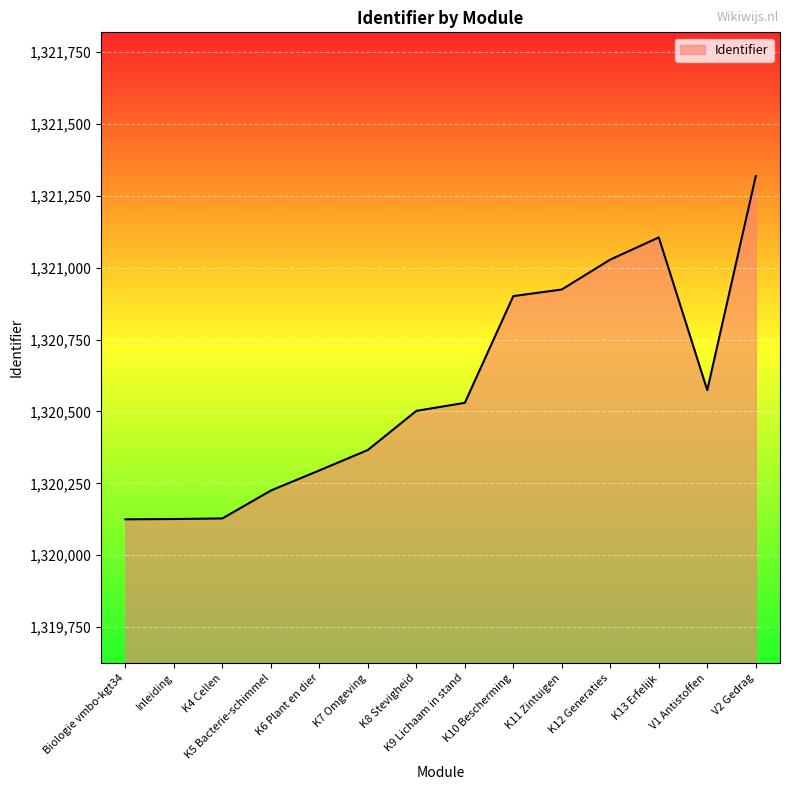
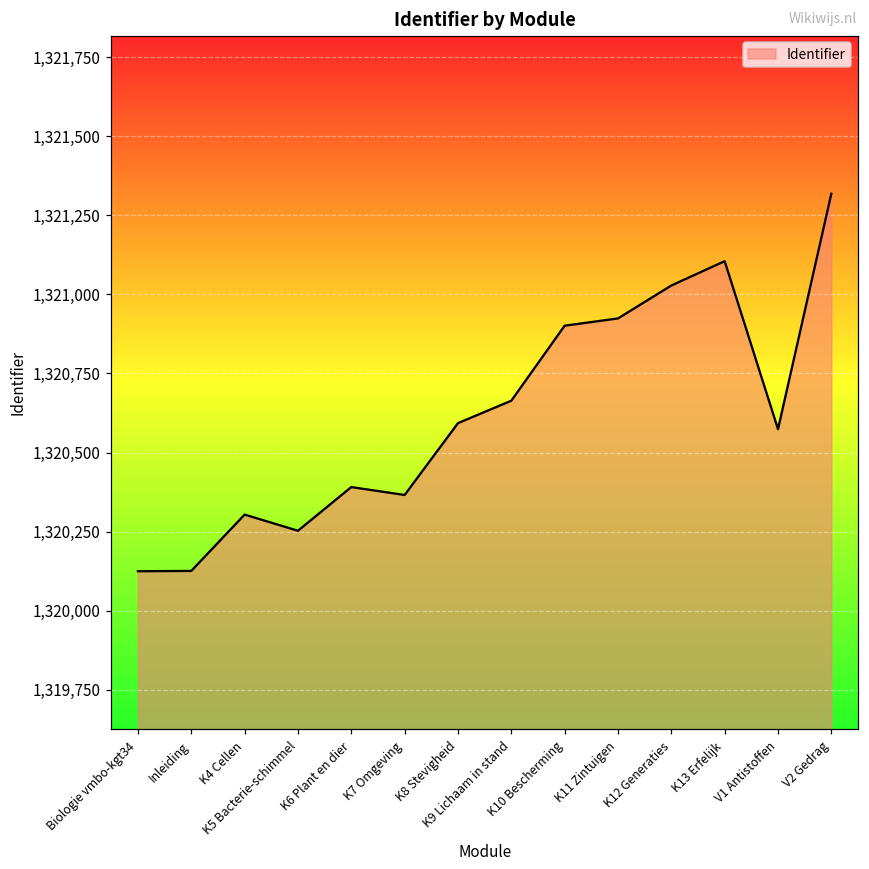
  {
    "Biologie vmbo-kgt34": "1,320,130",
    "Inleiding": "1,320,130",
-   "K4 Cellen": "1,320,130",
-   "K5 Bacterie-schimmel": "1,320,230",
-   "K6 Plant en dier": "1,320,300",
+   "K4 Cellen": "1,320,300",
+   "K5 Bacterie-schimmel": "1,320,250",
+   "K6 Plant en dier": "1,320,390",
    "K7 Omgeving": "1,320,370",
-   "K8 Stevigheid": "1,320,500",
-   "K9 Lichaam in stand": "1,320,530",
+   "K8 Stevigheid": "1,320,590",
+   "K9 Lichaam in stand": "1,320,660",
    "K10 Bescherming": "1,320,900",
    "K11 Zintuigen": "1,320,920",
    "K12 Generaties": "1,321,030",
    "K13 Erfelijk": "1,321,110",
    "V1 Antistoffen": "1,320,570",
    "V2 Gedrag": "1,321,320"
  }
